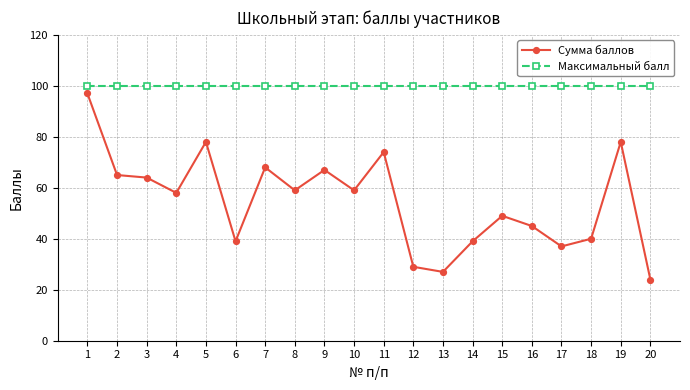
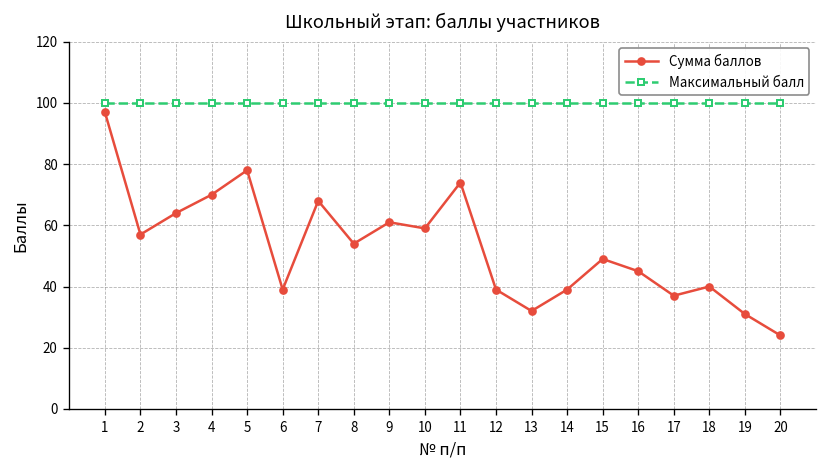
  {
    "Сумма баллов": {
      "1": 97,
-     "2": 65,
+     "2": 57,
      "3": 64,
-     "4": 58,
+     "4": 70,
      "5": 78,
      "6": 39,
      "7": 68,
-     "8": 59,
-     "9": 67,
+     "8": 54,
+     "9": 61,
      "10": 59,
      "11": 74,
-     "12": 29,
-     "13": 27,
+     "12": 39,
+     "13": 32,
      "14": 39,
      "15": 49,
      "16": 45,
      "17": 37,
      "18": 40,
-     "19": 78,
+     "19": 31,
      "20": 24
    },
    "Максимальный балл": {
      "1": 100,
      "2": 100,
      "3": 100,
      "4": 100,
      "5": 100,
      "6": 100,
      "7": 100,
      "8": 100,
      "9": 100,
      "10": 100,
      "11": 100,
      "12": 100,
      "13": 100,
      "14": 100,
      "15": 100,
      "16": 100,
      "17": 100,
      "18": 100,
      "19": 100,
      "20": 100
    }
  }
